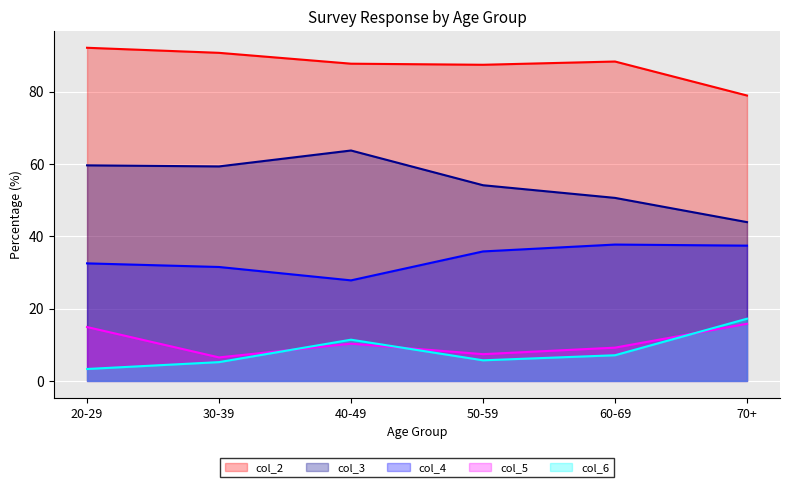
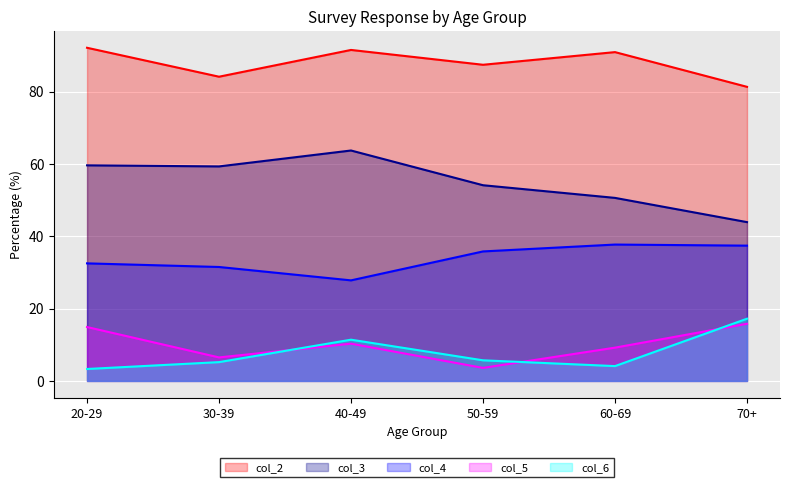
  {
    "col_2": {
      "20-29": 92,
-     "30-39": 91,
-     "40-49": 88,
+     "30-39": 84,
+     "40-49": 92,
      "50-59": 87,
-     "60-69": 88,
-     "70+": 79
+     "60-69": 91,
+     "70+": 81
    },
    "col_5": {
      "20-29": 15,
      "30-39": 7,
      "40-49": 10,
-     "50-59": 7,
+     "50-59": 4,
      "60-69": 9,
      "70+": 16
    },
    "col_6": {
      "20-29": 3,
      "30-39": 5,
      "40-49": 11,
      "50-59": 6,
-     "60-69": 7,
+     "60-69": 4,
      "70+": 17
    }
  }
